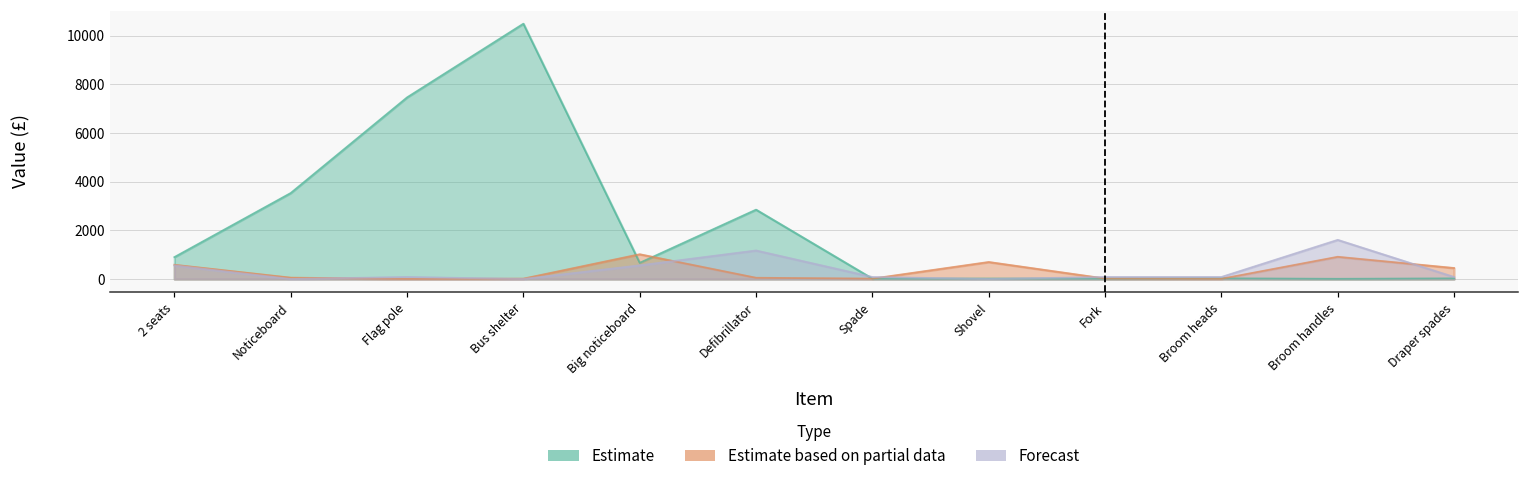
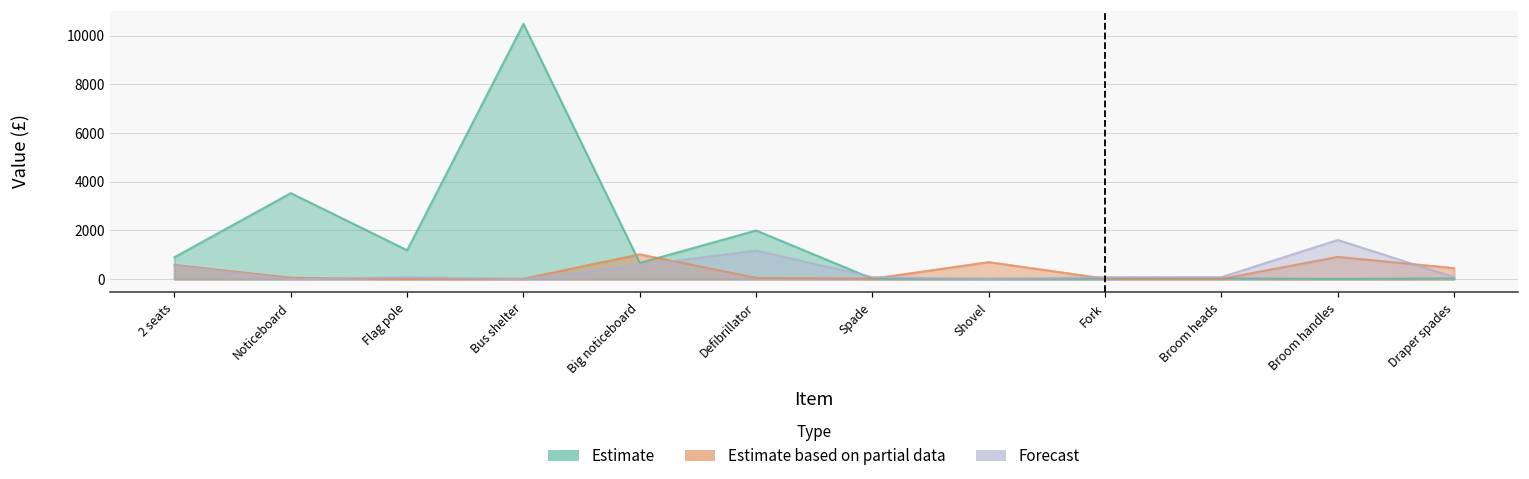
  {
    "Estimate": {
      "2 seats": 900,
      "Noticeboard": 3500,
-     "Flag pole": 7500,
+     "Flag pole": 1200,
      "Bus shelter": 10500,
-     "Defibrillator": 2900,
+     "Defibrillator": 2000,
      "Broom handles": 0
    },
    "Estimate based on partial data": {
      "Big noticeboard": 1000,
      "Defibrillator": 100,
      "Shovel": 700,
      "Broom handles": 900,
      "Draper spades": 500
    },
    "Forecast": {
      "Defibrillator": 1200,
      "Broom handles": 1600
    }
  }
